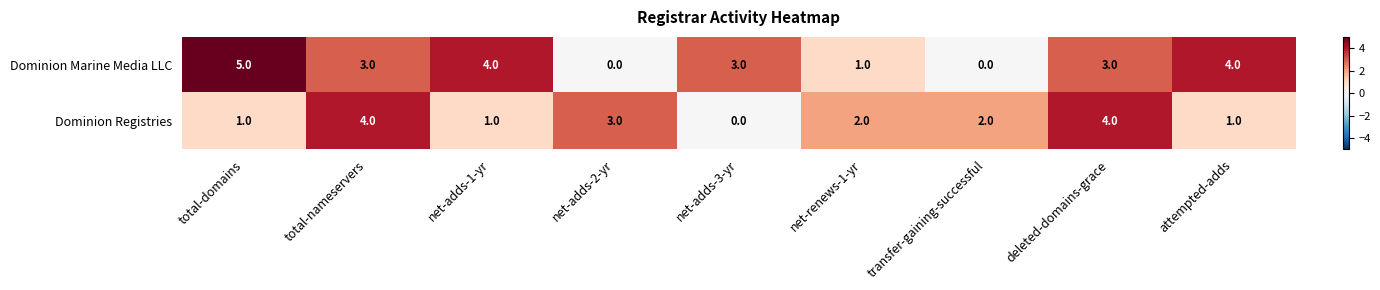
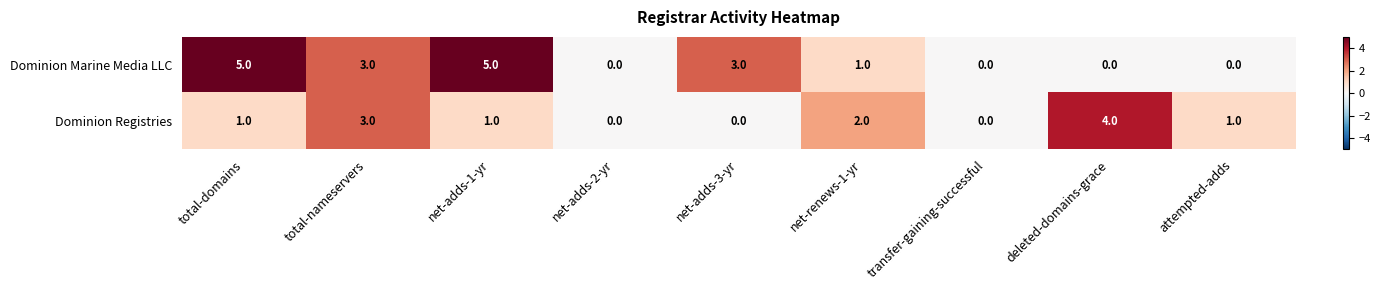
  {
    "Dominion Marine Media LLC": {
      "total-domains": 5.0,
      "total-nameservers": 3.0,
-     "net-adds-1-yr": 4.0,
+     "net-adds-1-yr": 5.0,
      "net-adds-2-yr": 0.0,
      "net-adds-3-yr": 3.0,
      "net-renews-1-yr": 1.0,
      "transfer-gaining-successful": 0.0,
-     "deleted-domains-grace": 3.0,
-     "attempted-adds": 4.0
+     "deleted-domains-grace": 0.0,
+     "attempted-adds": 0.0
    },
    "Dominion Registries": {
      "total-domains": 1.0,
-     "total-nameservers": 4.0,
+     "total-nameservers": 3.0,
      "net-adds-1-yr": 1.0,
-     "net-adds-2-yr": 3.0,
+     "net-adds-2-yr": 0.0,
      "net-adds-3-yr": 0.0,
      "net-renews-1-yr": 2.0,
-     "transfer-gaining-successful": 2.0,
+     "transfer-gaining-successful": 0.0,
      "deleted-domains-grace": 4.0,
      "attempted-adds": 1.0
    }
  }
